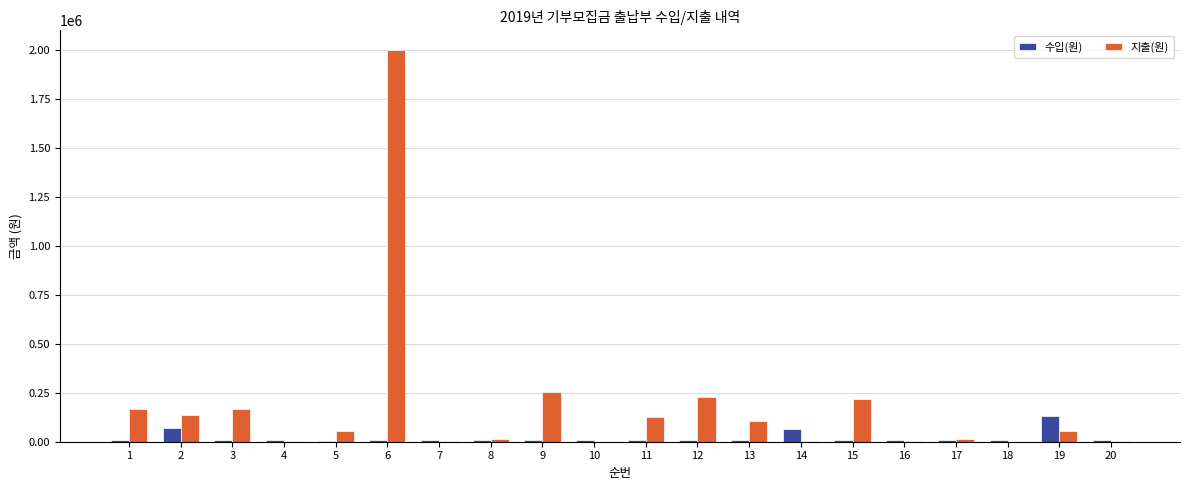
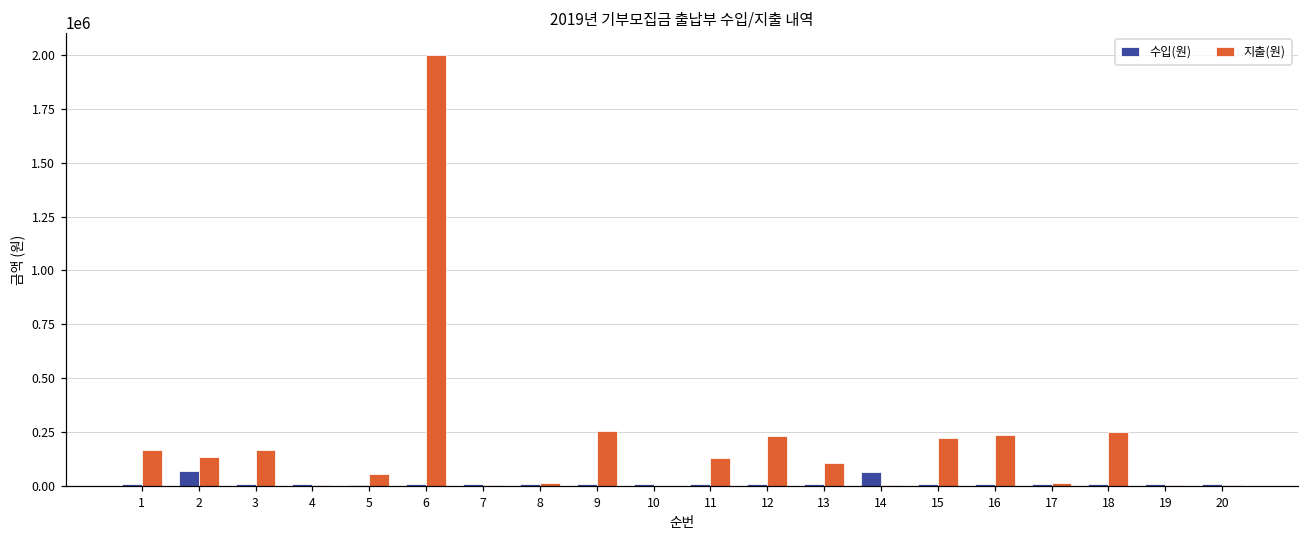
  {
    "수입(원)": {
      "2": 70000,
      "14": 70000,
-     "19": 130000
+     "19": 10000
    },
    "지출(원)": {
      "1": 170000,
      "2": 140000,
      "3": 170000,
      "5": 60000,
      "6": 2000000,
      "8": 10000,
      "9": 260000,
      "11": 130000,
      "12": 230000,
      "13": 100000,
      "15": 220000,
-     "16": 0,
+     "16": 240000,
      "17": 10000,
-     "18": 0,
-     "19": 50000
+     "18": 250000,
+     "19": 0
    }
  }
